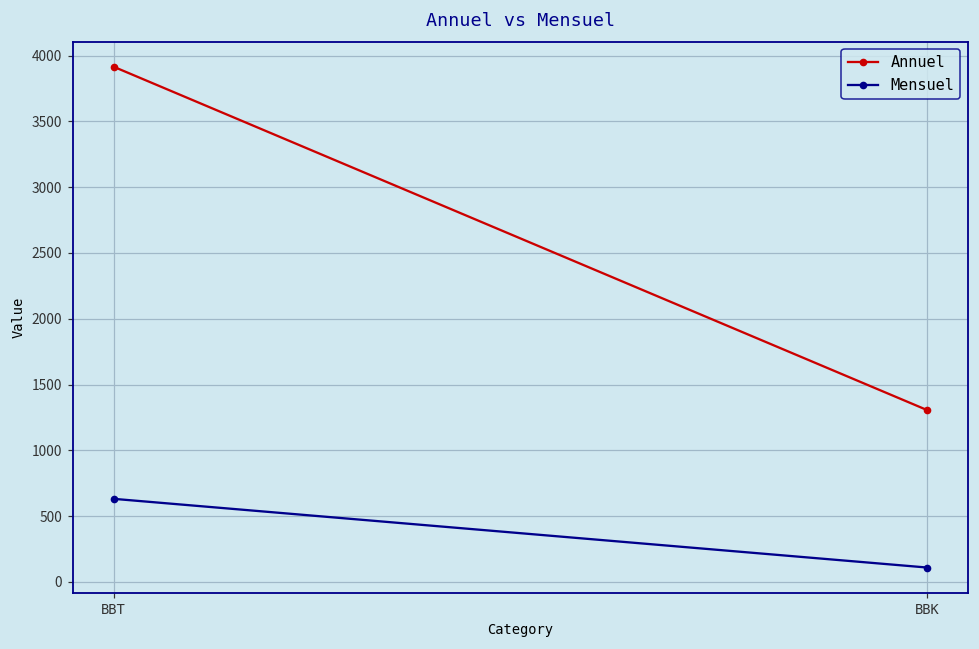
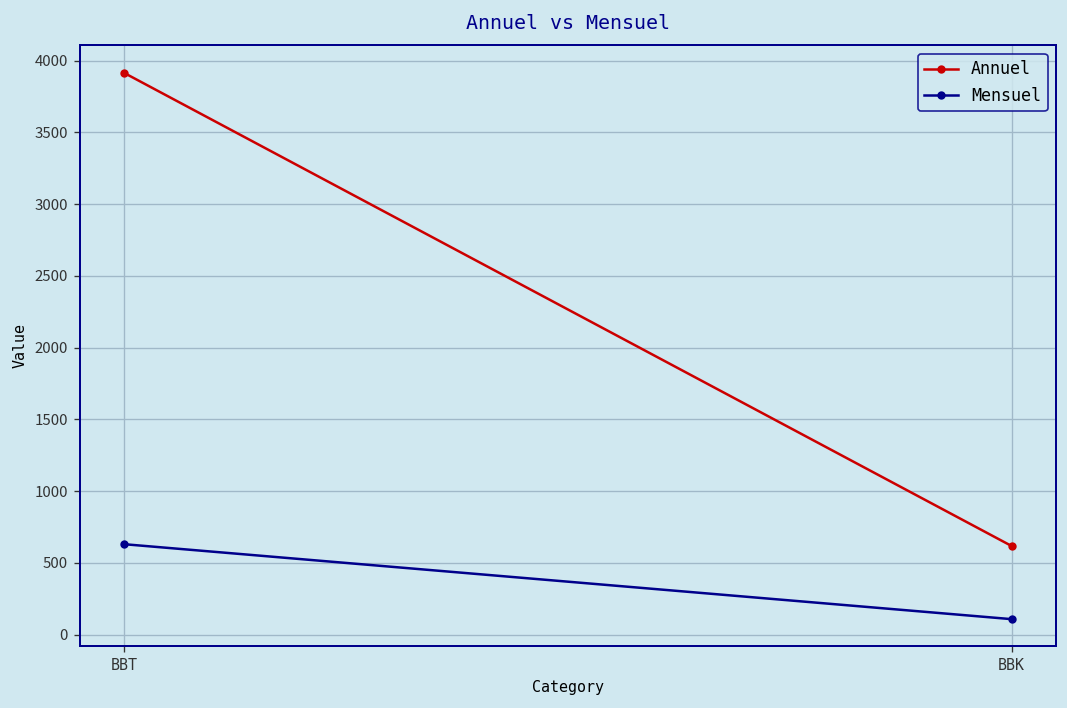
  {
    "Annuel": {
      "BBT": 3920,
-     "BBK": 1310
+     "BBK": 620
    },
    "Mensuel": {
      "BBT": 630,
      "BBK": 110
    }
  }
